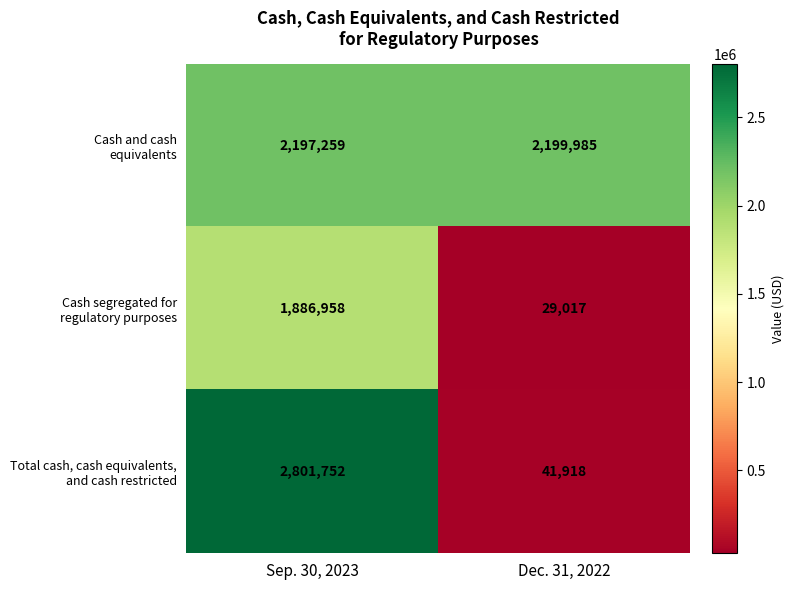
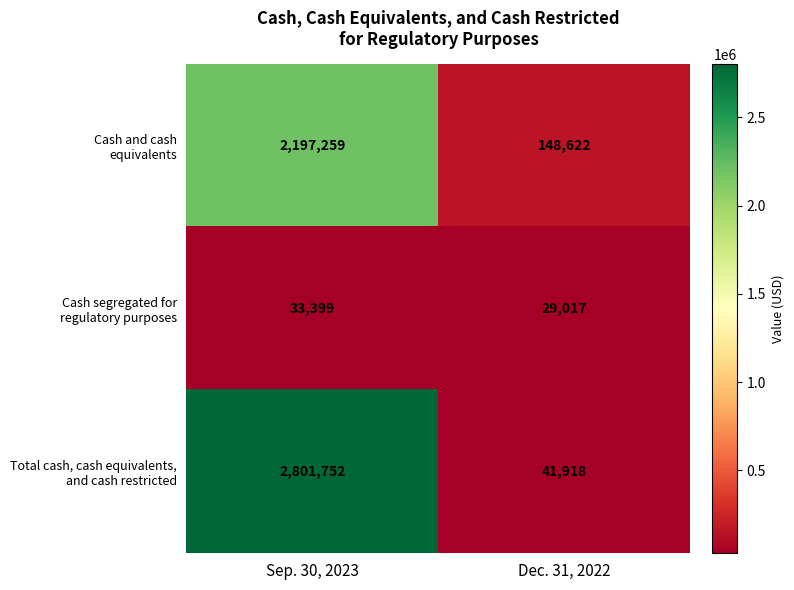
  {
    "Cash and cash equivalents": {
      "Sep. 30, 2023": "2,197,259",
-     "Dec. 31, 2022": "2,199,985"
+     "Dec. 31, 2022": "148,622"
    },
    "Cash segregated for regulatory purposes": {
-     "Sep. 30, 2023": "1,886,958",
+     "Sep. 30, 2023": "33,399",
      "Dec. 31, 2022": "29,017"
    },
    "Total cash, cash equivalents, and cash restricted": {
      "Sep. 30, 2023": "2,801,752",
      "Dec. 31, 2022": "41,918"
    }
  }
